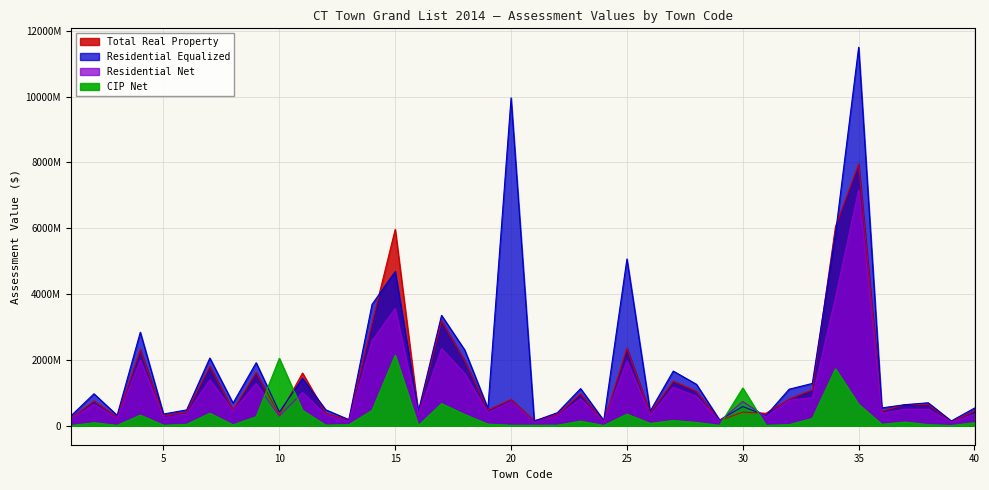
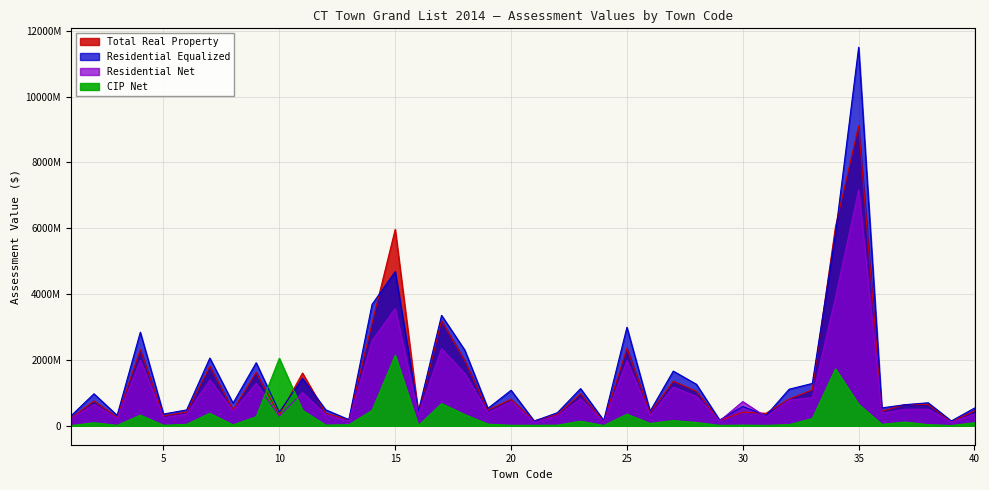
  {
    "Total Real Property": {
      "15": 6000000000,
      "25": 2400000000,
      "30": 400000000,
-     "35": 8000000000,
+     "35": 9100000000,
      "40": 500000000
    },
    "Residential Equalized": {
      "10": 400000000,
      "15": 4700000000,
-     "20": 10000000000,
-     "25": 5100000000,
+     "20": 1100000000,
+     "25": 3000000000,
      "30": 600000000,
      "35": 11500000000,
      "40": 500000000
    },
    "Residential Net": {
      "15": 3600000000,
      "25": 2000000000,
      "30": 700000000,
      "35": 7200000000,
      "40": 400000000
    },
    "CIP Net": {
      "5": 0,
      "10": 2000000000,
      "15": 2100000000,
      "20": 0,
      "25": 400000000,
-     "30": 1100000000,
+     "30": 0,
      "35": 700000000,
      "40": 100000000
    }
  }
